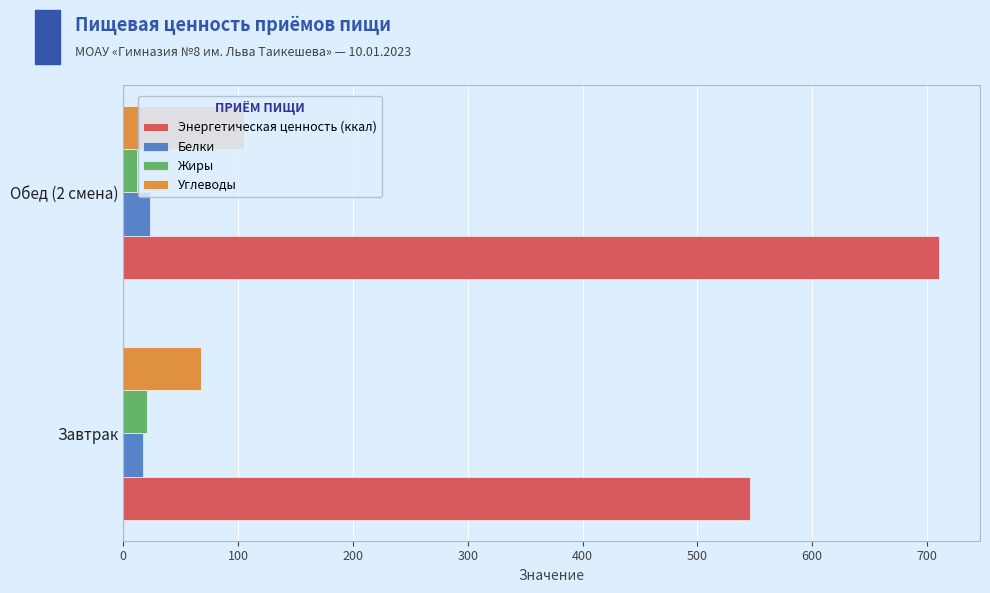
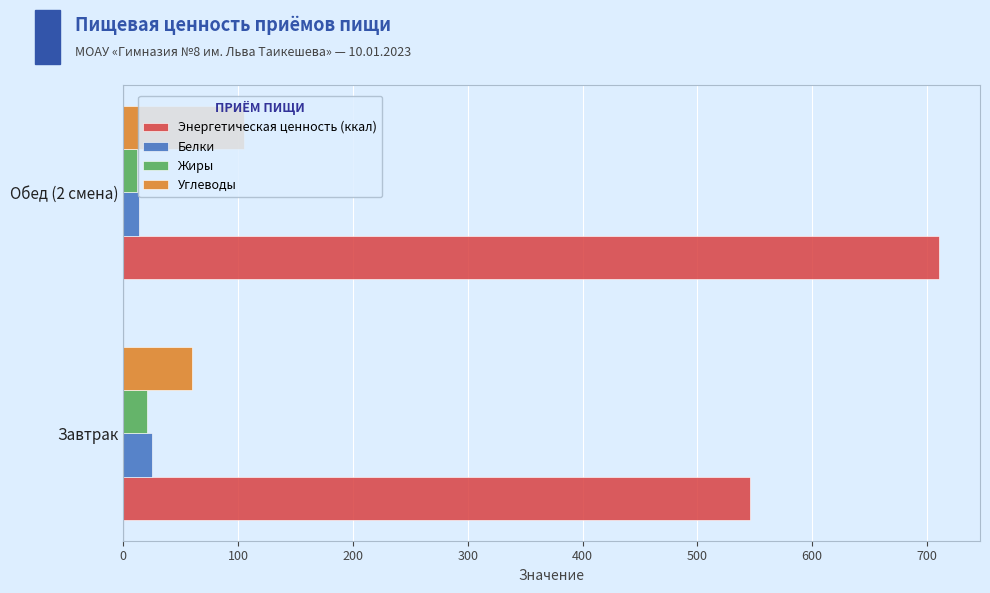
  {
    "Энергетическая ценность (ккал)": {
      "Обед (2 смена)": 711,
      "Завтрак": 546
    },
    "Белки": {
-     "Обед (2 смена)": 23,
-     "Завтрак": 17
+     "Обед (2 смена)": 14,
+     "Завтрак": 25
    },
    "Жиры": {
      "Обед (2 смена)": 12,
      "Завтрак": 21
    },
    "Углеводы": {
-     "Завтрак": 67
+     "Завтрак": 60
    }
  }
